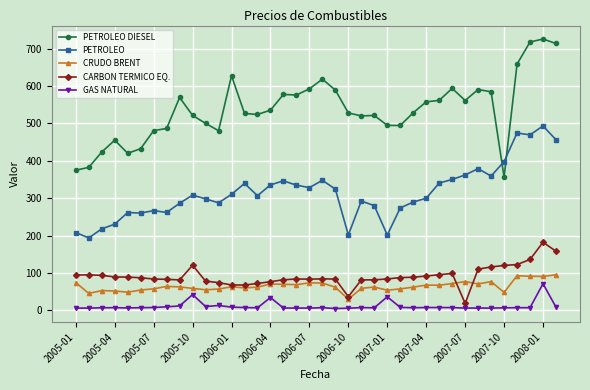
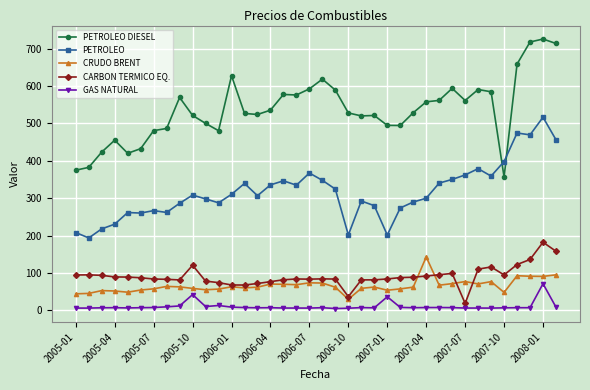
  {
    "PETROLEO DIESEL": {
      "2005-01": 370,
      "2005-04": 460,
      "2005-07": 480,
      "2005-10": 520,
      "2006-01": 630,
      "2006-04": 540,
      "2006-07": 590,
      "2006-10": 530,
      "2007-01": 490,
      "2007-04": 560,
      "2007-07": 560,
      "2007-10": 360,
      "2008-01": 730
    },
    "PETROLEO": {
      "2005-01": 210,
      "2005-04": 230,
      "2005-07": 270,
      "2005-10": 310,
      "2006-01": 310,
      "2006-04": 340,
-     "2006-07": 330,
+     "2006-07": 370,
      "2006-10": 200,
      "2007-01": 200,
      "2007-04": 300,
      "2007-07": 360,
      "2007-10": 400,
-     "2008-01": 490
+     "2008-01": 520
    },
    "CRUDO BRENT": {
-     "2005-01": 70,
+     "2005-01": 40,
      "2005-04": 50,
      "2005-07": 60,
      "2005-10": 60,
      "2006-07": 70,
      "2006-10": 30,
      "2007-01": 50,
-     "2007-04": 70,
+     "2007-04": 140,
      "2007-07": 80,
      "2007-10": 50,
      "2008-01": 90
    },
    "CARBON TERMICO EQ.": {
      "2005-01": 90,
      "2005-04": 90,
      "2005-07": 80,
      "2005-10": 120,
      "2006-07": 80,
      "2006-10": 40,
      "2007-01": 80,
      "2007-04": 90,
      "2007-07": 20,
-     "2007-10": 120,
+     "2007-10": 90,
      "2008-01": 180
    },
    "GAS NATURAL": {
      "2005-01": 10,
      "2005-04": 10,
      "2005-07": 10,
      "2005-10": 40,
      "2006-01": 10,
-     "2006-04": 30,
+     "2006-04": 10,
      "2006-07": 10,
      "2006-10": 10,
      "2007-01": 40,
      "2007-04": 10,
      "2007-07": 10,
      "2007-10": 10,
      "2008-01": 70
    }
  }
